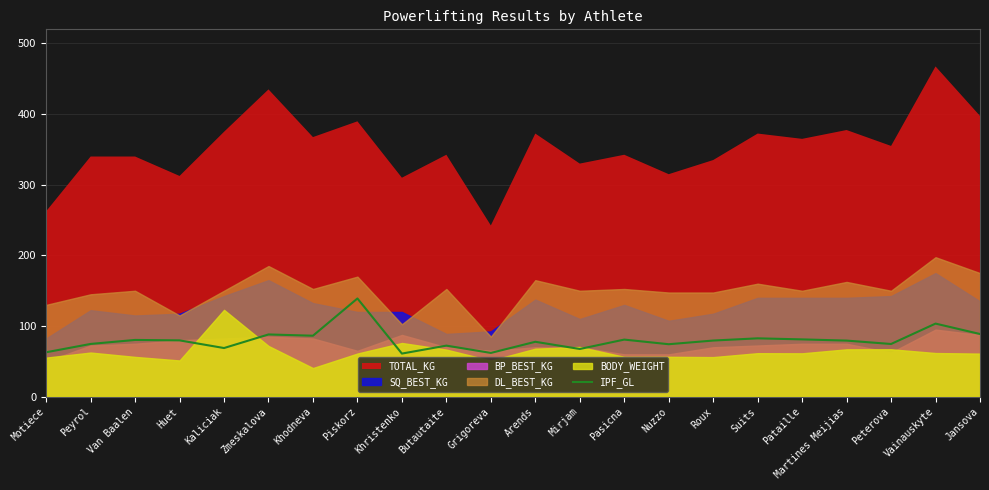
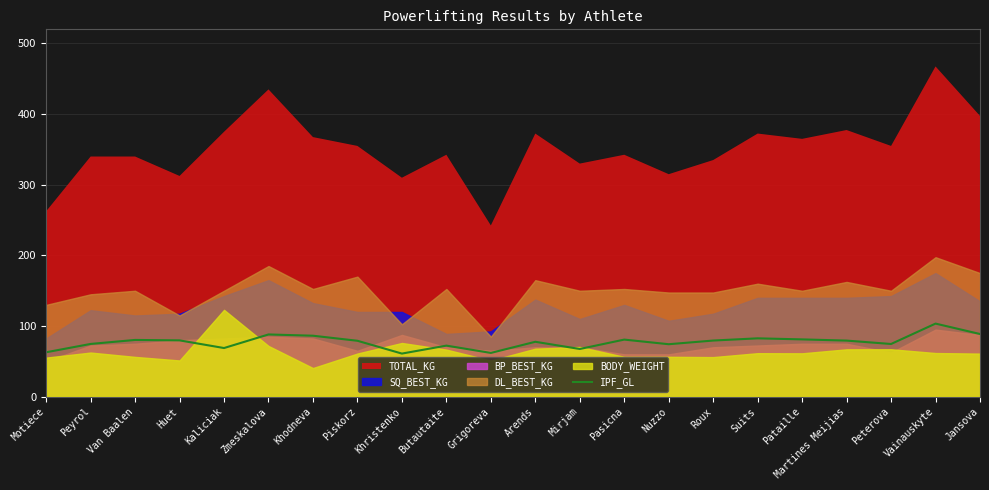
  {
    "IPF_GL": {
      "Motiece": 60,
      "Van Baalen": 80,
      "Kaliciak": 70,
      "Khodneva": 90,
-     "Piskorz": 140,
+     "Piskorz": 80,
      "Khristenko": 60,
      "Arends": 80,
      "Pasicna": 80,
      "Nuzzo": 70,
      "Roux": 80,
      "Suits": 80,
      "Pataille": 80,
      "Martines Meijias": 80,
      "Peterova": 70,
      "Vainauskyte": 100
    },
    "TOTAL_KG": {
      "Motiece": 260,
      "Peyrol": 340,
      "Van Baalen": 340,
      "Huet": 310,
      "Kaliciak": 380,
      "Zmeskalova": 440,
      "Khodneva": 370,
-     "Piskorz": 390,
+     "Piskorz": 360,
      "Khristenko": 310,
      "Butautaite": 340,
      "Grigoreva": 240,
      "Arends": 370,
      "Mirjam": 330,
      "Pasicna": 340,
      "Nuzzo": 320,
      "Roux": 340,
      "Suits": 370,
      "Pataille": 370,
      "Martines Meijias": 380,
      "Peterova": 360,
      "Vainauskyte": 470,
      "Jansova": 400
    },
    "SQ_BEST_KG": {
      "Motiece": 80,
      "Peyrol": 120,
      "Van Baalen": 120,
      "Kaliciak": 140,
      "Zmeskalova": 170,
      "Khodneva": 130,
      "Piskorz": 120,
      "Khristenko": 120,
      "Butautaite": 90,
      "Grigoreva": 90,
      "Arends": 140,
      "Mirjam": 110,
      "Pasicna": 130,
      "Nuzzo": 110,
      "Roux": 120,
      "Suits": 140,
      "Pataille": 140,
      "Martines Meijias": 140,
      "Peterova": 140,
      "Vainauskyte": 180,
      "Jansova": 140
    },
    "BP_BEST_KG": {
      "Motiece": 50,
      "Van Baalen": 80,
      "Kaliciak": 80,
      "Khodneva": 80,
      "Piskorz": 70,
      "Khristenko": 90,
      "Roux": 70,
      "Suits": 70,
      "Pataille": 80,
      "Martines Meijias": 80,
      "Peterova": 60,
      "Vainauskyte": 100
    },
    "DL_BEST_KG": {
      "Motiece": 130,
      "Peyrol": 150,
      "Van Baalen": 150,
      "Kaliciak": 150,
      "Zmeskalova": 190,
      "Khodneva": 150,
      "Piskorz": 170,
      "Khristenko": 100,
      "Butautaite": 150,
      "Grigoreva": 90,
      "Arends": 170,
      "Mirjam": 150,
      "Pasicna": 150,
      "Nuzzo": 150,
      "Roux": 150,
      "Suits": 160,
      "Pataille": 150,
      "Martines Meijias": 160,
      "Peterova": 150,
      "Vainauskyte": 200,
      "Jansova": 180
    },
    "BODY_WEIGHT": {
      "Motiece": 60,
      "Peyrol": 60,
      "Van Baalen": 60,
      "Huet": 50,
      "Kaliciak": 120,
      "Zmeskalova": 70,
      "Khodneva": 40,
      "Piskorz": 60,
      "Khristenko": 80,
      "Roux": 60,
      "Suits": 60,
      "Pataille": 60,
      "Martines Meijias": 70,
      "Peterova": 70,
      "Vainauskyte": 60,
      "Jansova": 60
    }
  }
